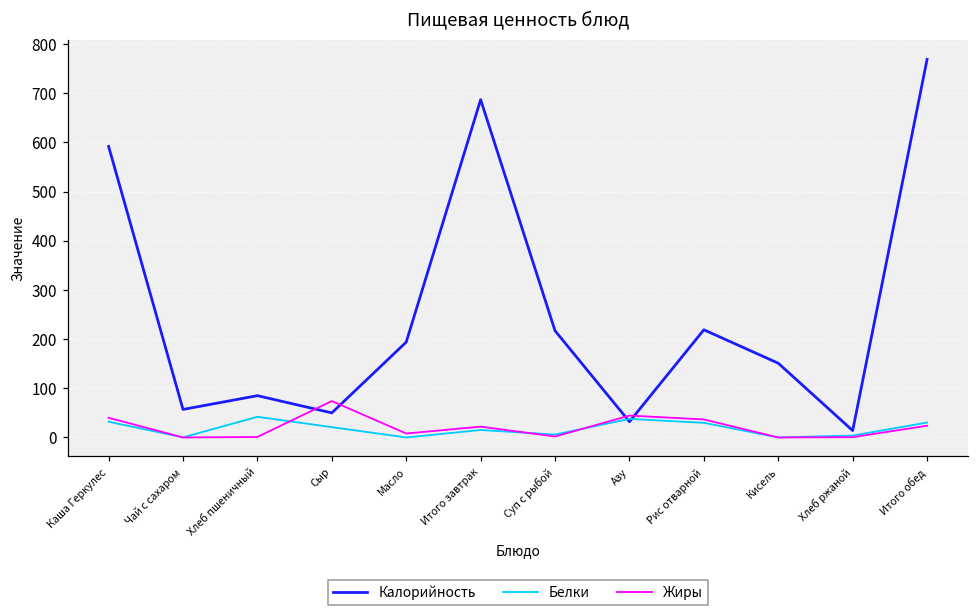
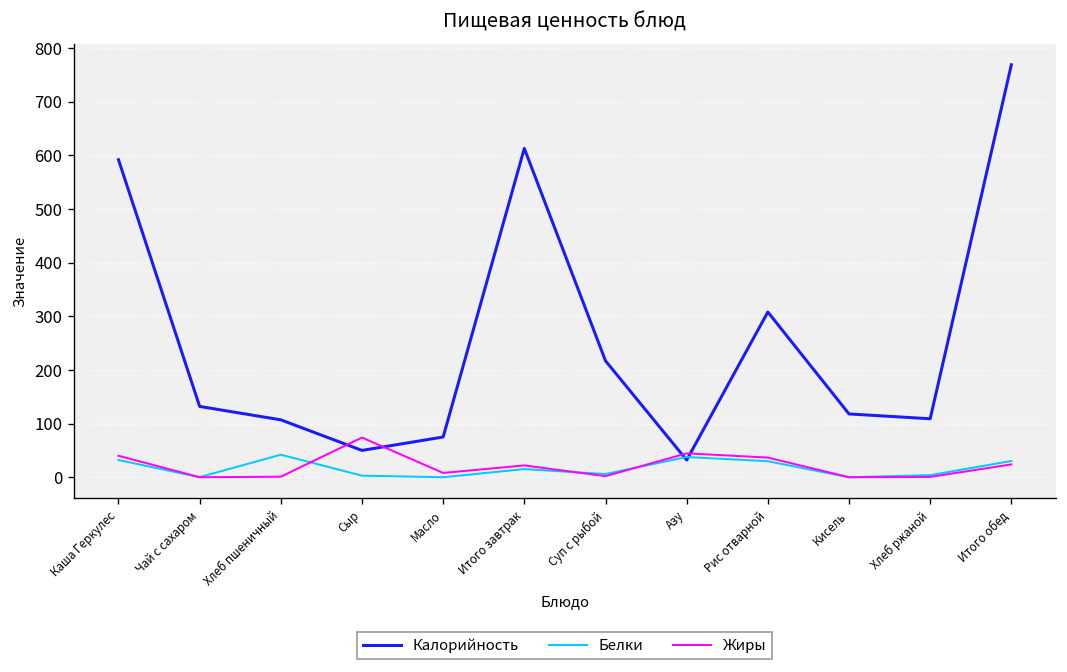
  {
    "Калорийность": {
      "Каша Геркулес": 590,
-     "Чай с сахаром": 60,
-     "Хлеб пшеничный": 90,
+     "Чай с сахаром": 130,
+     "Хлеб пшеничный": 110,
      "Сыр": 50,
-     "Масло": 190,
-     "Итого завтрак": 690,
+     "Масло": 80,
+     "Итого завтрак": 610,
      "Суп с рыбой": 220,
      "Азу": 30,
-     "Рис отварной": 220,
-     "Кисель": 150,
-     "Хлеб ржаной": 10,
+     "Рис отварной": 310,
+     "Кисель": 120,
+     "Хлеб ржаной": 110,
      "Итого обед": 770
    },
    "Белки": {
      "Каша Геркулес": 30,
      "Хлеб пшеничный": 40,
-     "Сыр": 20,
+     "Сыр": 0,
      "Масло": 0,
      "Итого завтрак": 20,
      "Азу": 40,
      "Рис отварной": 30,
      "Итого обед": 30
    },
    "Жиры": {
      "Каша Геркулес": 40,
      "Хлеб пшеничный": 0,
      "Сыр": 70,
      "Масло": 10,
      "Итого завтрак": 20,
      "Азу": 40,
      "Рис отварной": 40,
      "Итого обед": 20
    }
  }
